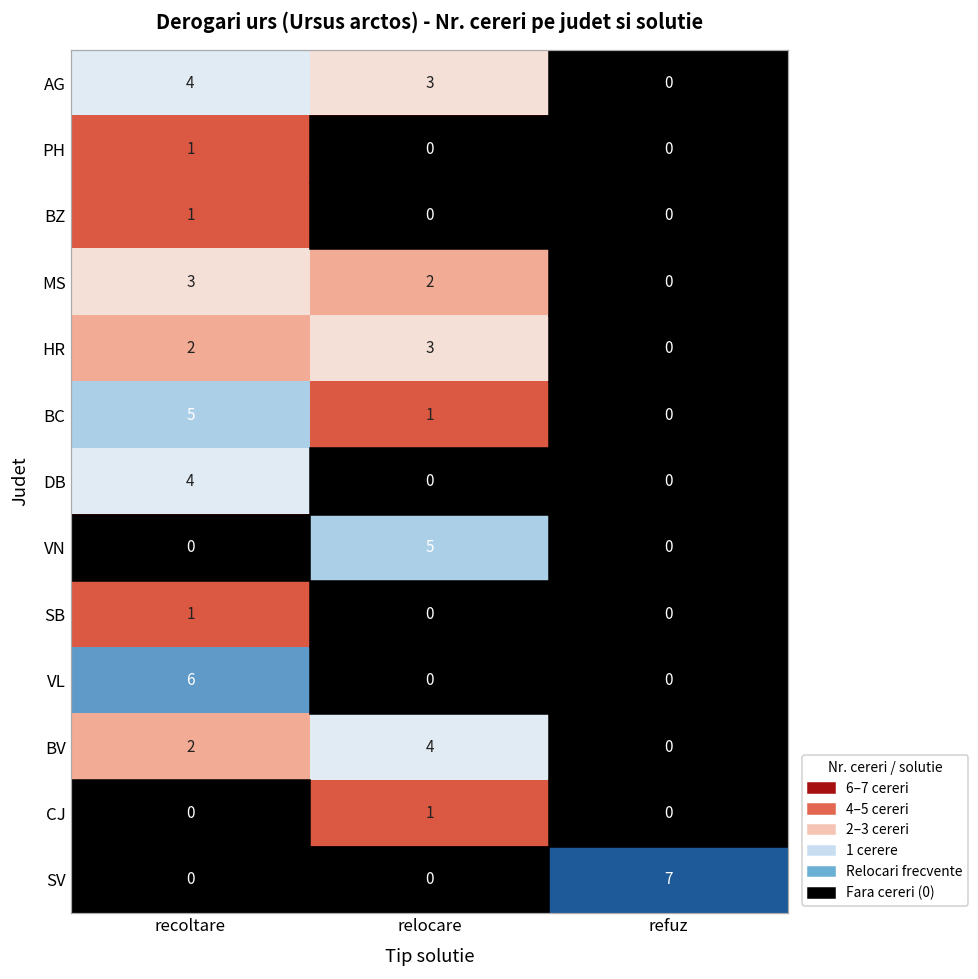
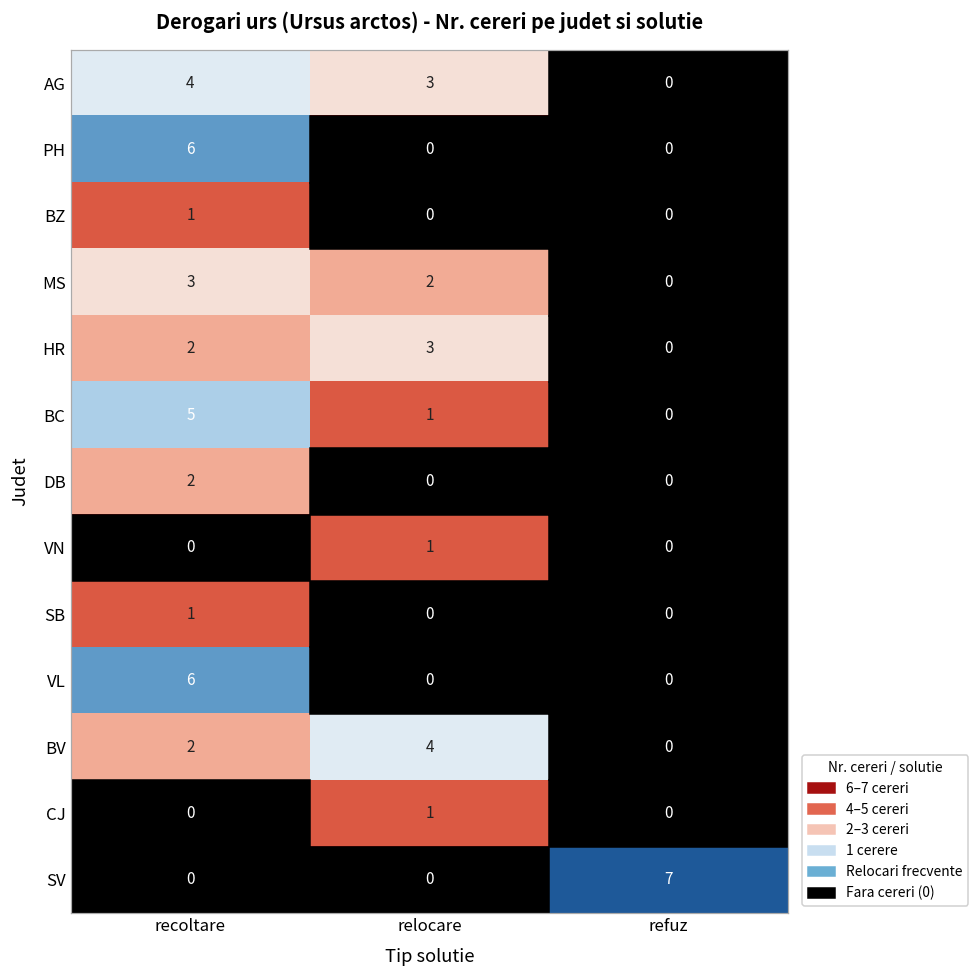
  {
    "AG": {
      "recoltare": 4,
      "relocare": 3
    },
    "PH": {
-     "recoltare": 1
+     "recoltare": 6
    },
    "BZ": {
      "recoltare": 1
    },
    "MS": {
      "recoltare": 3,
      "relocare": 2
    },
    "HR": {
      "recoltare": 2,
      "relocare": 3
    },
    "BC": {
      "recoltare": 5,
      "relocare": 1
    },
    "DB": {
-     "recoltare": 4
+     "recoltare": 2
    },
    "VN": {
-     "relocare": 5
+     "relocare": 1
    },
    "SB": {
      "recoltare": 1
    },
    "VL": {
      "recoltare": 6
    },
    "BV": {
      "recoltare": 2,
      "relocare": 4
    },
    "CJ": {
      "relocare": 1
    },
    "SV": {
      "refuz": 7
    }
  }
